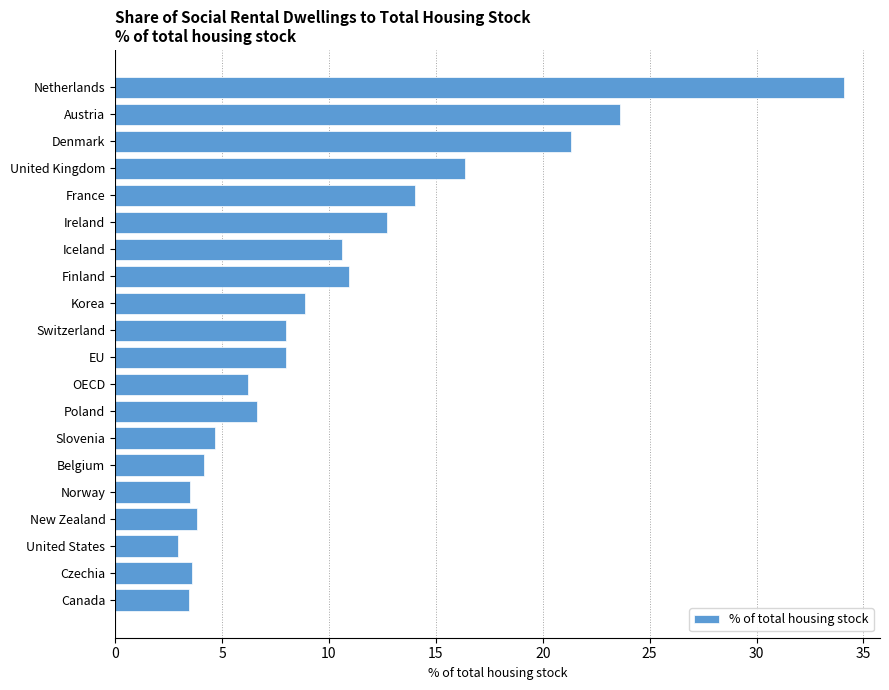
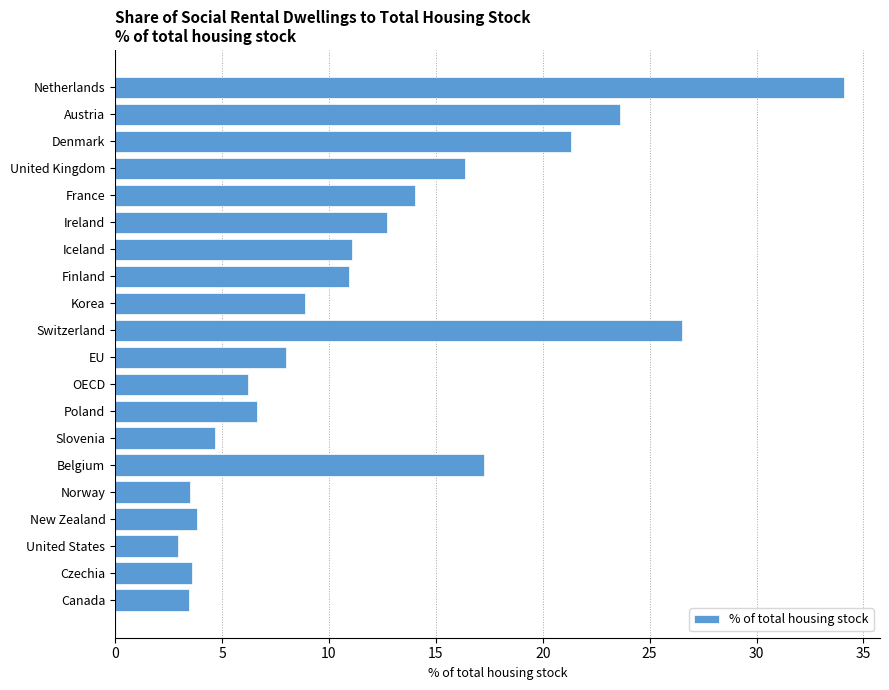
  {
    "Netherlands": 34.1,
    "Austria": 23.6,
    "Denmark": 21.3,
    "United Kingdom": 16.4,
    "France": 14.0,
    "Ireland": 12.7,
-   "Iceland": 10.6,
+   "Iceland": 11.1,
    "Finland": 10.9,
    "Korea": 8.9,
-   "Switzerland": 8.0,
+   "Switzerland": 26.5,
    "EU": 8.0,
    "OECD": 6.2,
    "Poland": 6.6,
    "Slovenia": 4.7,
-   "Belgium": 4.2,
+   "Belgium": 17.3,
    "Norway": 3.5,
    "New Zealand": 3.8,
    "United States": 2.9,
    "Czechia": 3.6,
    "Canada": 3.5
  }
